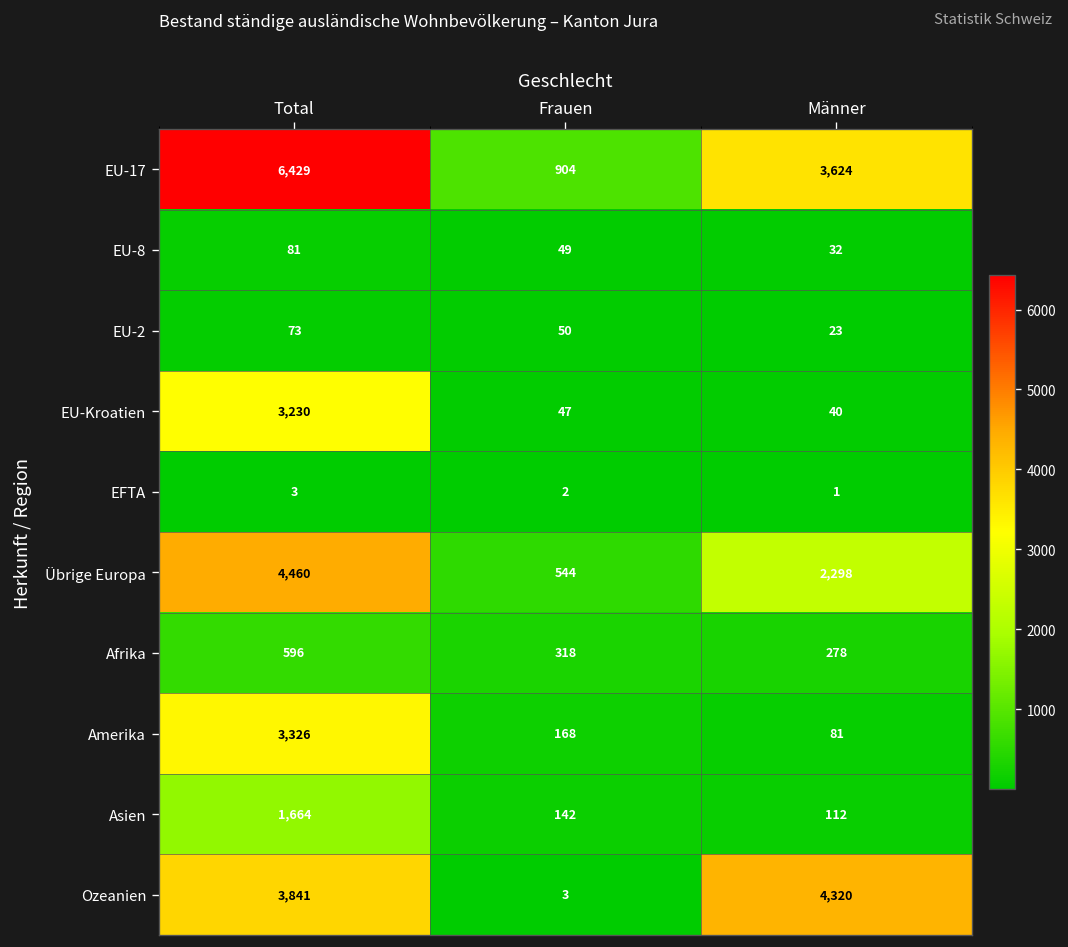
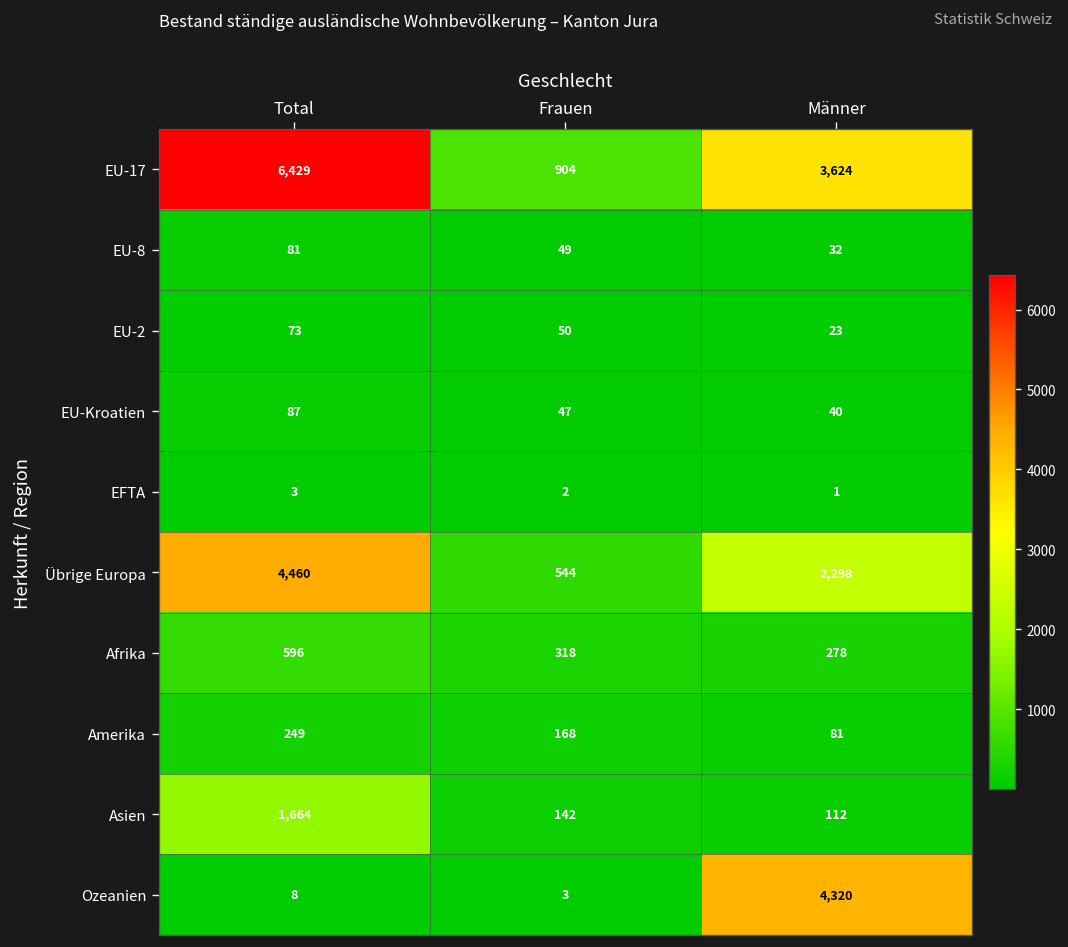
  {
    "EU-17": {
      "Total": "6,429",
      "Frauen": "904",
      "Männer": "3,624"
    },
    "EU-8": {
      "Total": "81",
      "Frauen": "49",
      "Männer": "32"
    },
    "EU-2": {
      "Total": "73",
      "Frauen": "50",
      "Männer": "23"
    },
    "EU-Kroatien": {
-     "Total": "3,230",
+     "Total": "87",
      "Frauen": "47",
      "Männer": "40"
    },
    "EFTA": {
      "Total": "3",
      "Frauen": "2",
      "Männer": "1"
    },
    "Übrige Europa": {
      "Total": "4,460",
      "Frauen": "544",
      "Männer": "2,298"
    },
    "Afrika": {
      "Total": "596",
      "Frauen": "318",
      "Männer": "278"
    },
    "Amerika": {
-     "Total": "3,326",
+     "Total": "249",
      "Frauen": "168",
      "Männer": "81"
    },
    "Asien": {
      "Total": "1,664",
      "Frauen": "142",
      "Männer": "112"
    },
    "Ozeanien": {
-     "Total": "3,841",
+     "Total": "8",
      "Frauen": "3",
      "Männer": "4,320"
    }
  }
